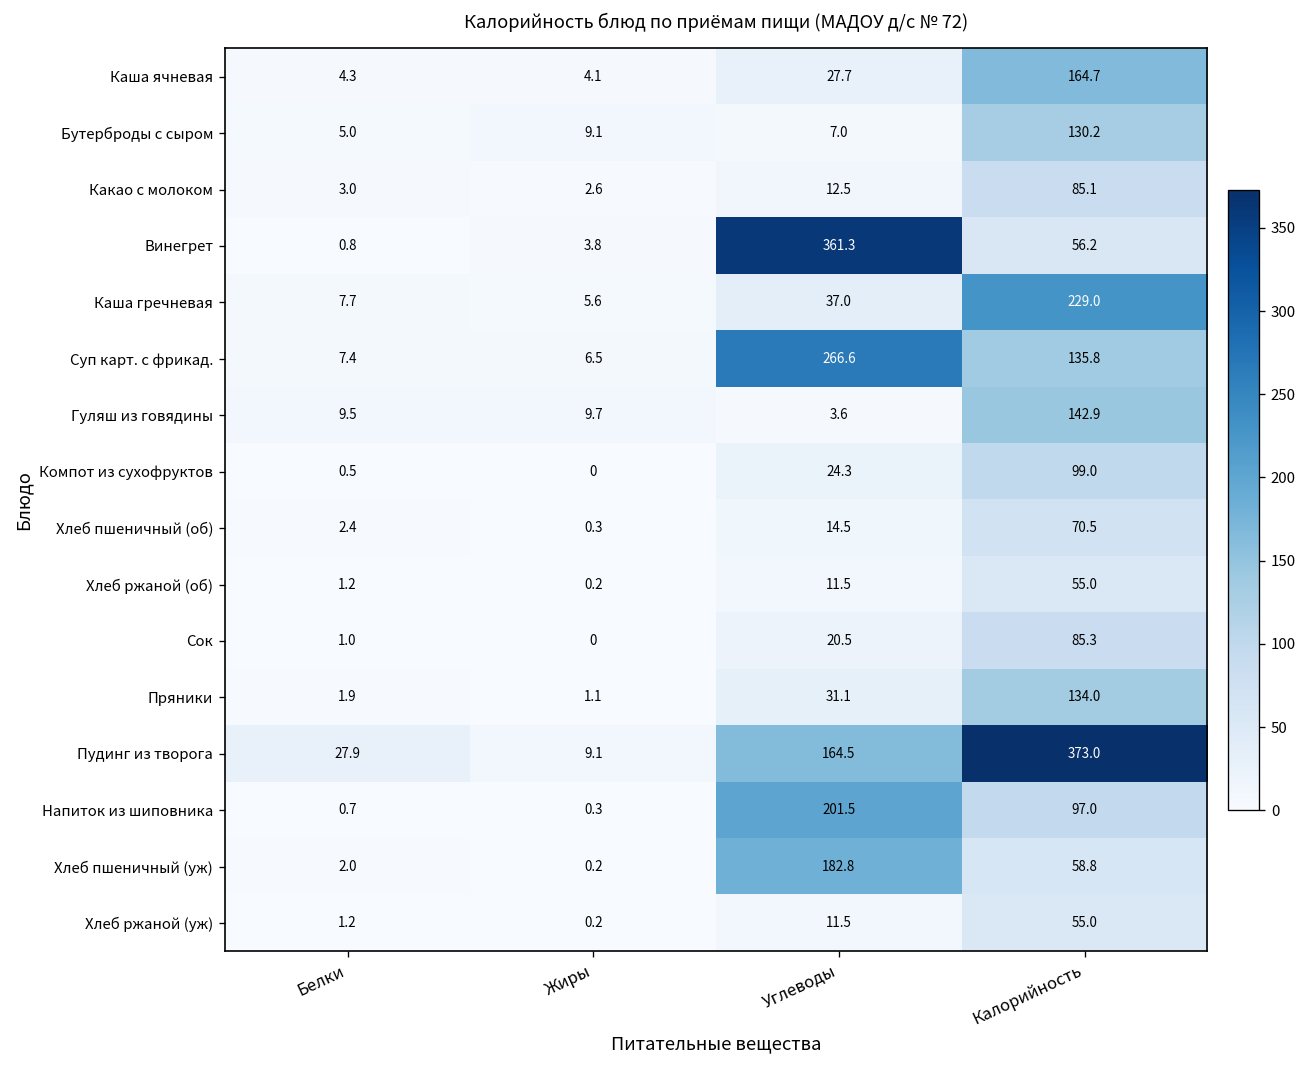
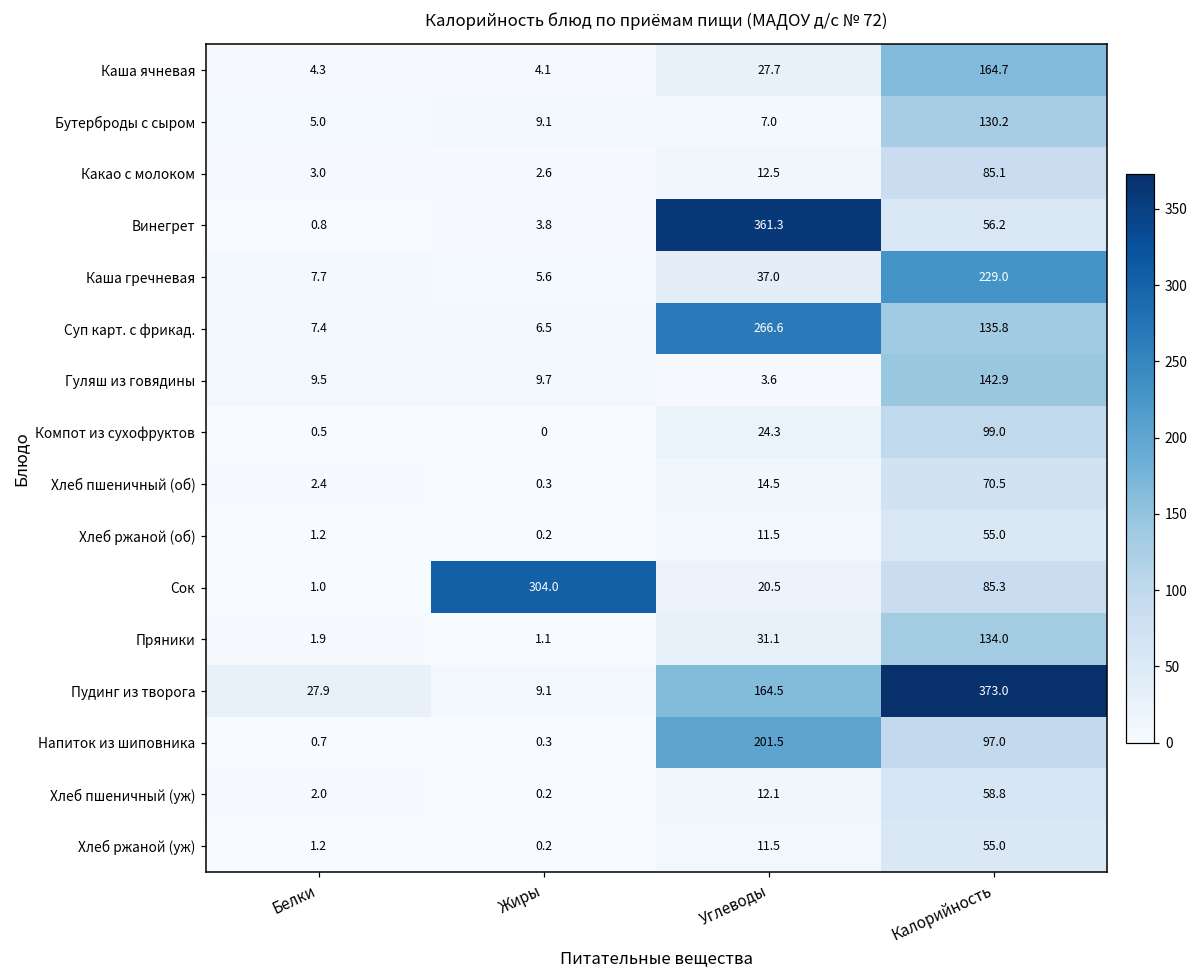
  {
    "Каша ячневая": {
      "Белки": 4.3,
      "Жиры": 4.1,
      "Углеводы": 27.7,
      "Калорийность": 164.7
    },
    "Бутерброды с сыром": {
      "Белки": 5.0,
      "Жиры": 9.1,
      "Углеводы": 7.0,
      "Калорийность": 130.2
    },
    "Какао с молоком": {
      "Белки": 3.0,
      "Жиры": 2.6,
      "Углеводы": 12.5,
      "Калорийность": 85.1
    },
    "Винегрет": {
      "Белки": 0.8,
      "Жиры": 3.8,
      "Углеводы": 361.3,
      "Калорийность": 56.2
    },
    "Каша гречневая": {
      "Белки": 7.7,
      "Жиры": 5.6,
      "Углеводы": 37.0,
      "Калорийность": 229.0
    },
    "Суп карт. с фрикад.": {
      "Белки": 7.4,
      "Жиры": 6.5,
      "Углеводы": 266.6,
      "Калорийность": 135.8
    },
    "Гуляш из говядины": {
      "Белки": 9.5,
      "Жиры": 9.7,
      "Углеводы": 3.6,
      "Калорийность": 142.9
    },
    "Компот из сухофруктов": {
      "Белки": 0.5,
      "Жиры": 0,
      "Углеводы": 24.3,
      "Калорийность": 99.0
    },
    "Хлеб пшеничный (об)": {
      "Белки": 2.4,
      "Жиры": 0.3,
      "Углеводы": 14.5,
      "Калорийность": 70.5
    },
    "Хлеб ржаной (об)": {
      "Белки": 1.2,
      "Жиры": 0.2,
      "Углеводы": 11.5,
      "Калорийность": 55.0
    },
    "Сок": {
      "Белки": 1.0,
-     "Жиры": 0,
+     "Жиры": 304.0,
      "Углеводы": 20.5,
      "Калорийность": 85.3
    },
    "Пряники": {
      "Белки": 1.9,
      "Жиры": 1.1,
      "Углеводы": 31.1,
      "Калорийность": 134.0
    },
    "Пудинг из творога": {
      "Белки": 27.9,
      "Жиры": 9.1,
      "Углеводы": 164.5,
      "Калорийность": 373.0
    },
    "Напиток из шиповника": {
      "Белки": 0.7,
      "Жиры": 0.3,
      "Углеводы": 201.5,
      "Калорийность": 97.0
    },
    "Хлеб пшеничный (уж)": {
      "Белки": 2.0,
      "Жиры": 0.2,
-     "Углеводы": 182.8,
+     "Углеводы": 12.1,
      "Калорийность": 58.8
    },
    "Хлеб ржаной (уж)": {
      "Белки": 1.2,
      "Жиры": 0.2,
      "Углеводы": 11.5,
      "Калорийность": 55.0
    }
  }
